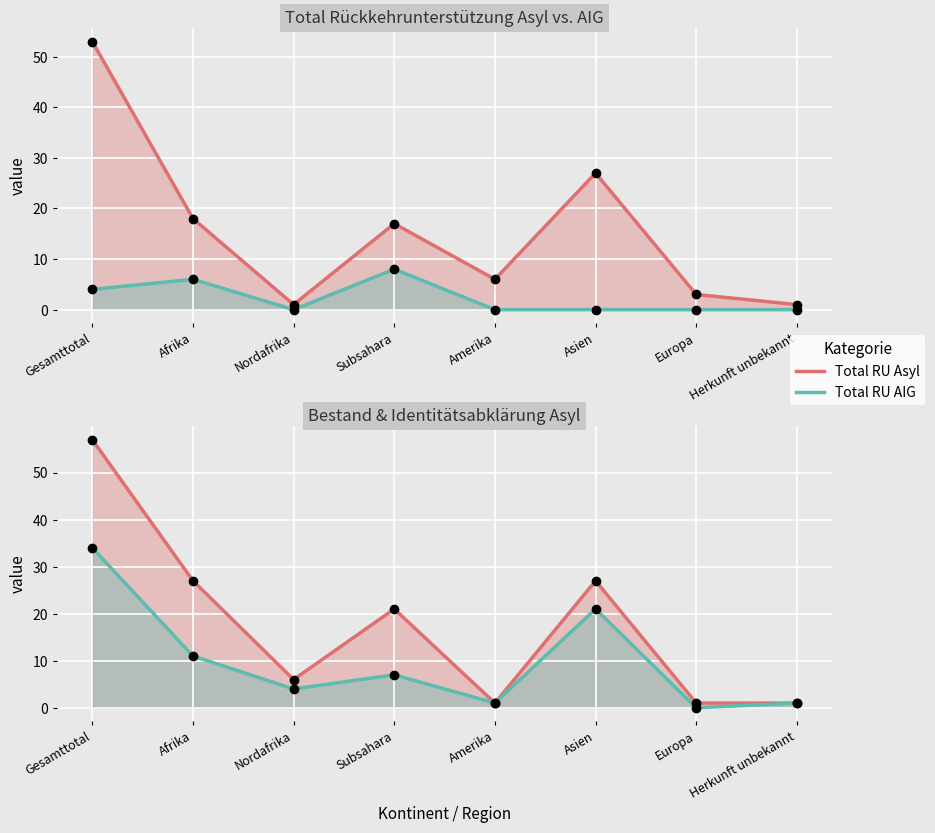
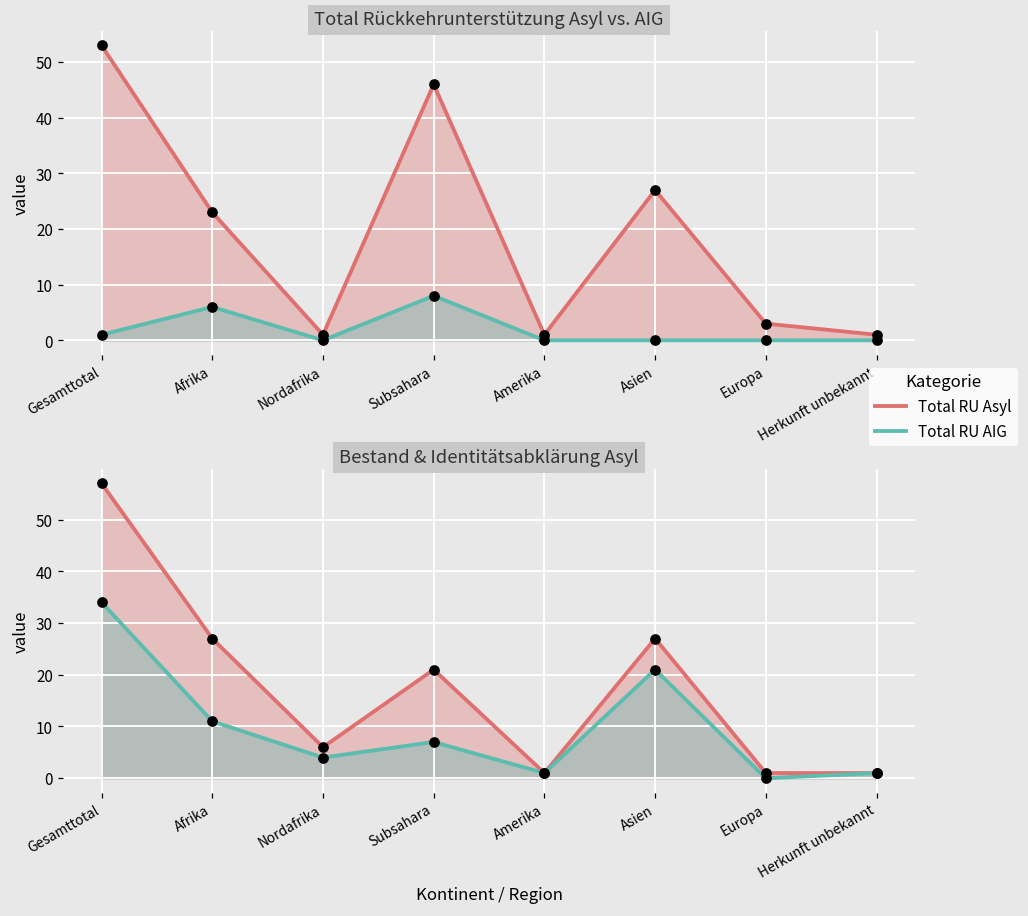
  {
    "Total Rückkehrunterstützung Asyl vs. AIG": {
      "Total RU Asyl": {
        "Gesamttotal": 53,
-       "Afrika": 18,
+       "Afrika": 23,
        "Nordafrika": 1,
-       "Subsahara": 17,
-       "Amerika": 6,
+       "Subsahara": 46,
+       "Amerika": 1,
        "Asien": 27,
        "Europa": 3,
        "Herkunft unbekannt": 1
      },
      "Total RU AIG": {
-       "Gesamttotal": 4,
+       "Gesamttotal": 1,
        "Afrika": 6,
        "Nordafrika": 0,
        "Subsahara": 8,
        "Amerika": 0,
        "Asien": 0,
        "Europa": 0,
        "Herkunft unbekannt": 0
      }
    }
  }
